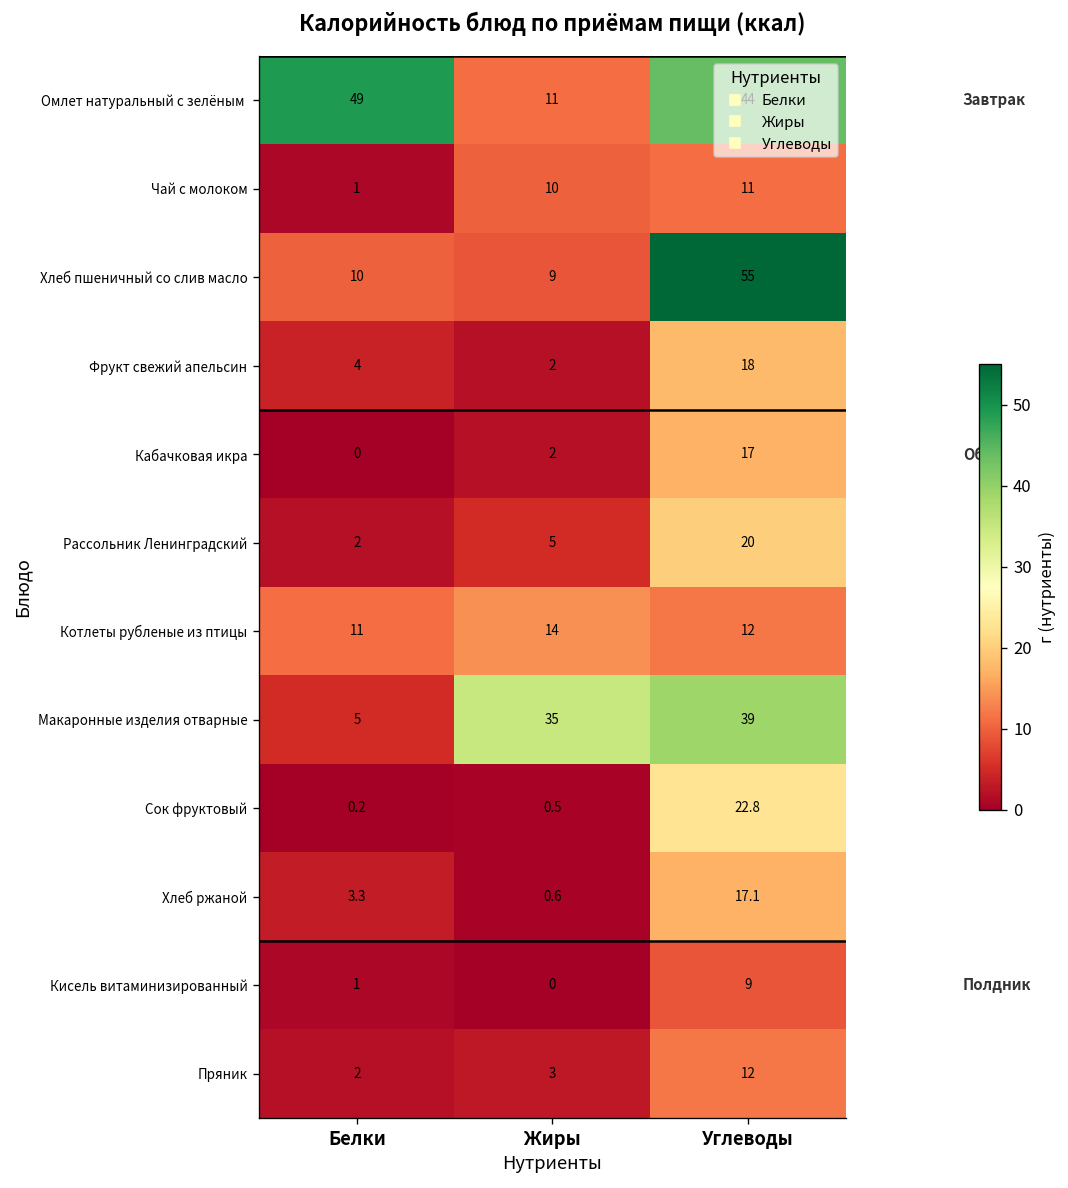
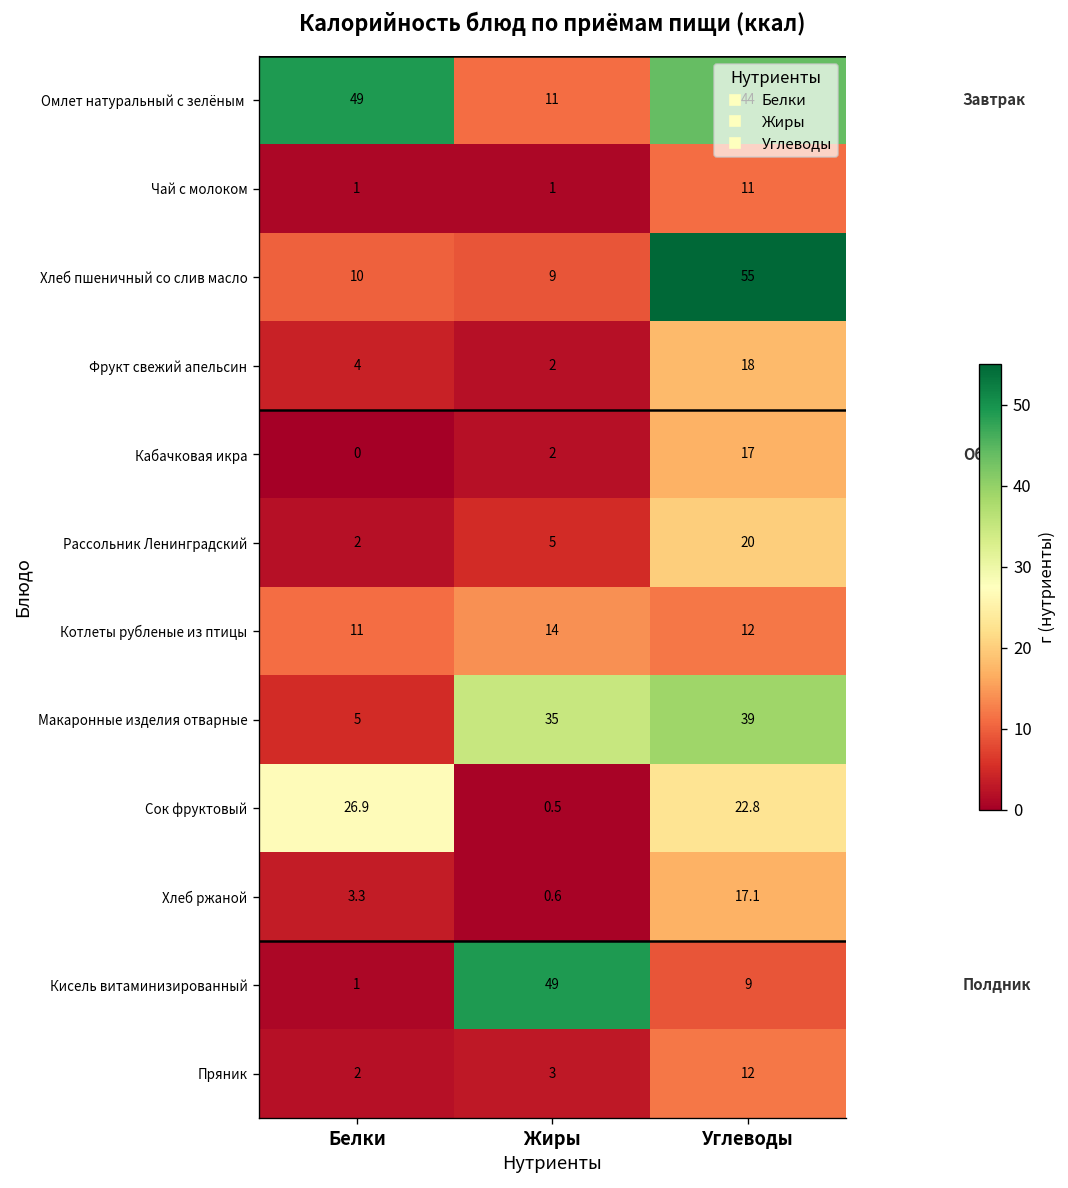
  {
    "Омлет натуральный с зелёным": {
      "Белки": 49,
      "Жиры": 11
    },
    "Чай с молоком": {
      "Белки": 1,
-     "Жиры": 10,
+     "Жиры": 1,
      "Углеводы": 11
    },
    "Хлеб пшеничный со слив масло": {
      "Белки": 10,
      "Жиры": 9,
      "Углеводы": 55
    },
    "Фрукт свежий апельсин": {
      "Белки": 4,
      "Жиры": 2,
      "Углеводы": 18
    },
    "Кабачковая икра": {
      "Белки": 0,
      "Жиры": 2,
      "Углеводы": 17
    },
    "Рассольник Ленинградский": {
      "Белки": 2,
      "Жиры": 5,
      "Углеводы": 20
    },
    "Котлеты рубленые из птицы": {
      "Белки": 11,
      "Жиры": 14,
      "Углеводы": 12
    },
    "Макаронные изделия отварные": {
      "Белки": 5,
      "Жиры": 35,
      "Углеводы": 39
    },
    "Сок фруктовый": {
-     "Белки": 0.2,
+     "Белки": 26.9,
      "Жиры": 0.5,
      "Углеводы": 22.8
    },
    "Хлеб ржаной": {
      "Белки": 3.3,
      "Жиры": 0.6,
      "Углеводы": 17.1
    },
    "Кисель витаминизированный": {
      "Белки": 1,
-     "Жиры": 0,
+     "Жиры": 49,
      "Углеводы": 9
    },
    "Пряник": {
      "Белки": 2,
      "Жиры": 3,
      "Углеводы": 12
    }
  }
